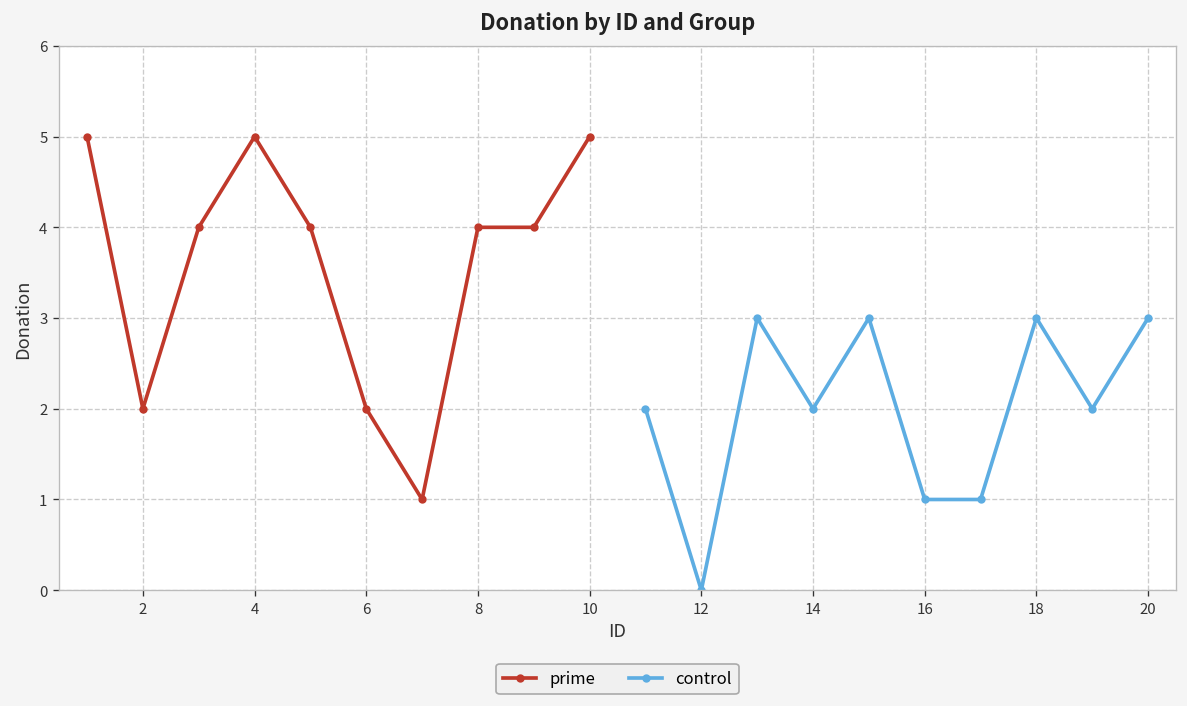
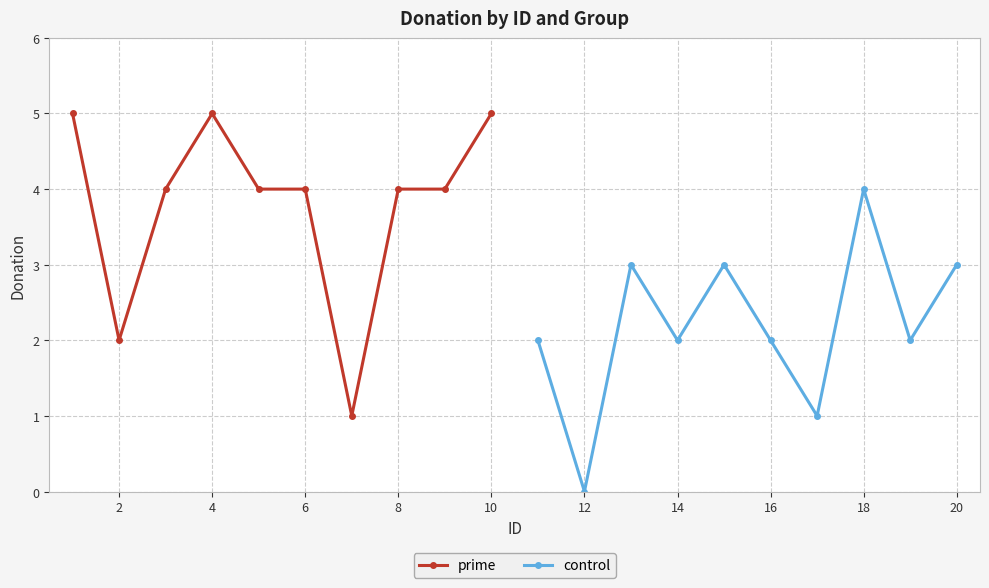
  {
    "prime": {
      "2": 2,
      "4": 5,
-     "6": 2,
+     "6": 4,
      "8": 4,
      "10": 5
    },
    "control": {
      "12": 0,
      "14": 2,
-     "16": 1,
-     "18": 3,
+     "16": 2,
+     "18": 4,
      "20": 3
    }
  }
